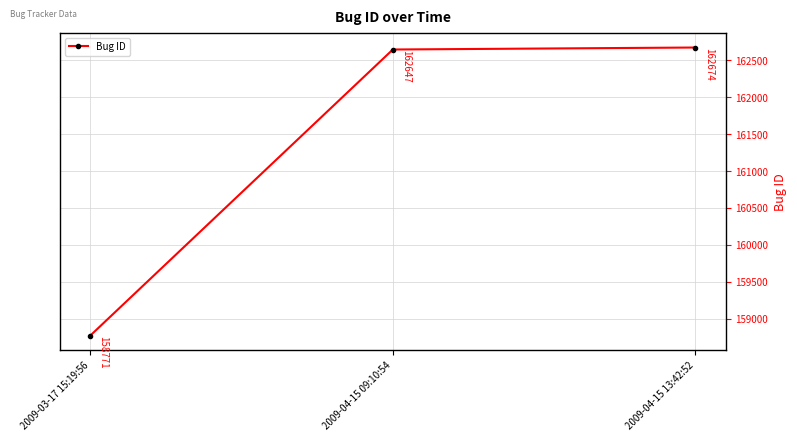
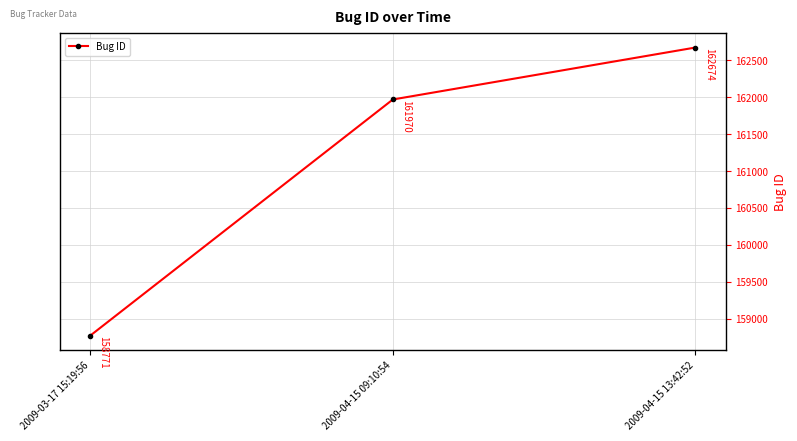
  {
    "2009-03-17 15:19:56": 158771,
-   "2009-04-15 09:10:54": 162647,
+   "2009-04-15 09:10:54": 161970,
    "2009-04-15 13:42:52": 162674
  }
